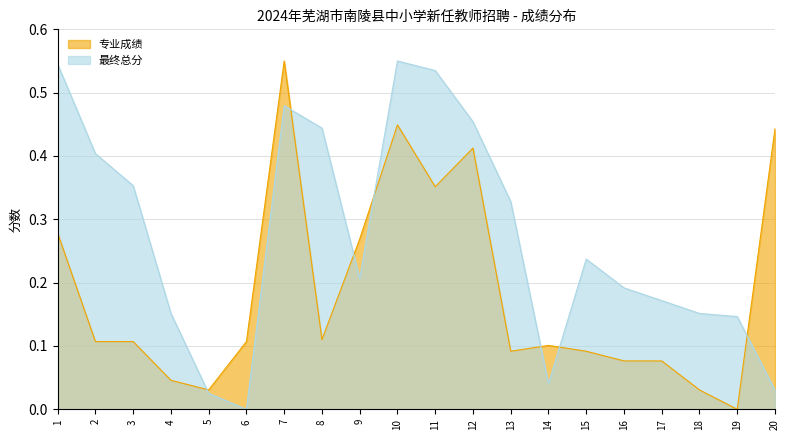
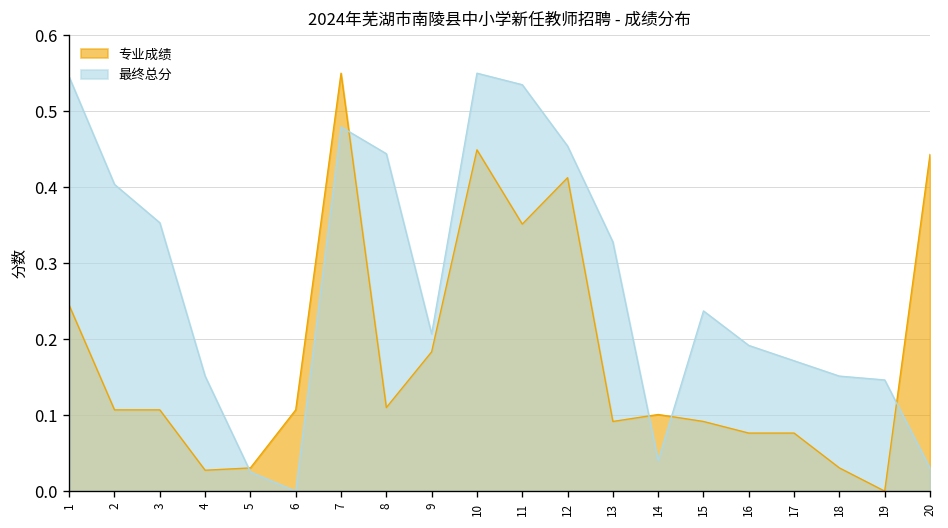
  {
    "专业成绩": {
-     "1": 0.28,
+     "1": 0.24,
      "2": 0.11,
      "3": 0.11,
-     "4": 0.05,
+     "4": 0.03,
      "5": 0.03,
      "6": 0.11,
      "7": 0.55,
      "8": 0.11,
-     "9": 0.27,
+     "9": 0.18,
      "10": 0.45,
      "11": 0.35,
      "12": 0.41,
      "13": 0.09,
      "14": 0.10,
      "15": 0.09,
      "16": 0.08,
      "17": 0.08,
      "18": 0.03,
      "19": 0.00,
      "20": 0.44
    },
    "最终总分": {
      "1": 0.54,
      "2": 0.40,
      "3": 0.35,
      "4": 0.15,
      "5": 0.03,
      "6": 0.00,
      "7": 0.48,
      "8": 0.44,
      "9": 0.21,
      "10": 0.55,
      "11": 0.53,
      "12": 0.45,
      "13": 0.33,
      "14": 0.04,
      "15": 0.24,
      "16": 0.19,
      "17": 0.17,
      "18": 0.15,
      "19": 0.15,
      "20": 0.03
    }
  }
